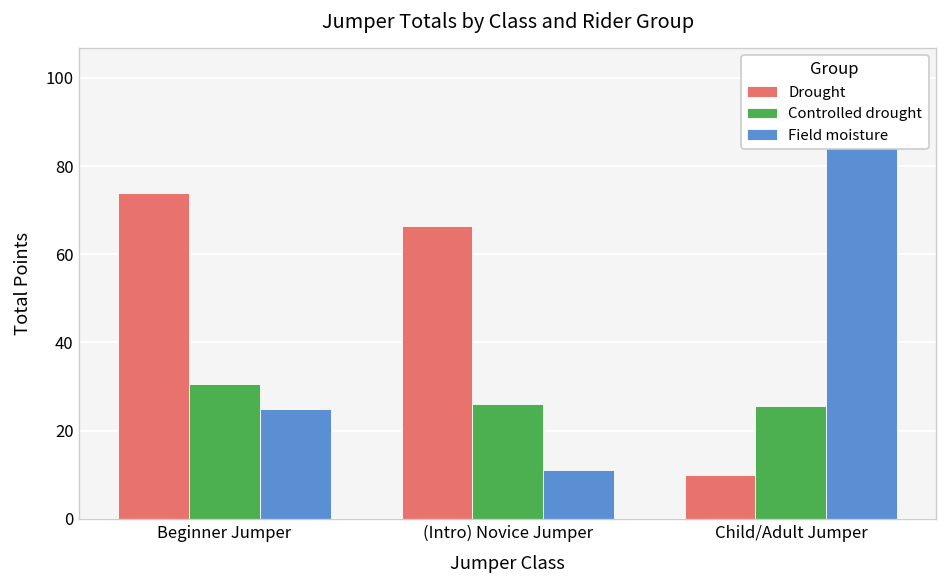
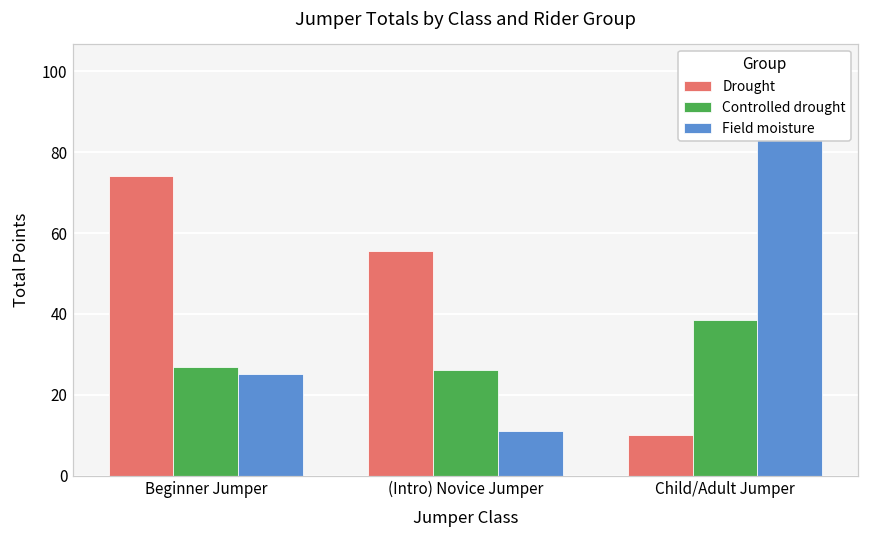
  {
    "Drought": {
      "Beginner Jumper": 74,
-     "(Intro) Novice Jumper": 67,
+     "(Intro) Novice Jumper": 56,
      "Child/Adult Jumper": 10
    },
    "Controlled drought": {
-     "Beginner Jumper": 31,
+     "Beginner Jumper": 27,
      "(Intro) Novice Jumper": 26,
-     "Child/Adult Jumper": 26
+     "Child/Adult Jumper": 39
    },
    "Field moisture": {
      "Beginner Jumper": 25,
      "(Intro) Novice Jumper": 11
    }
  }
